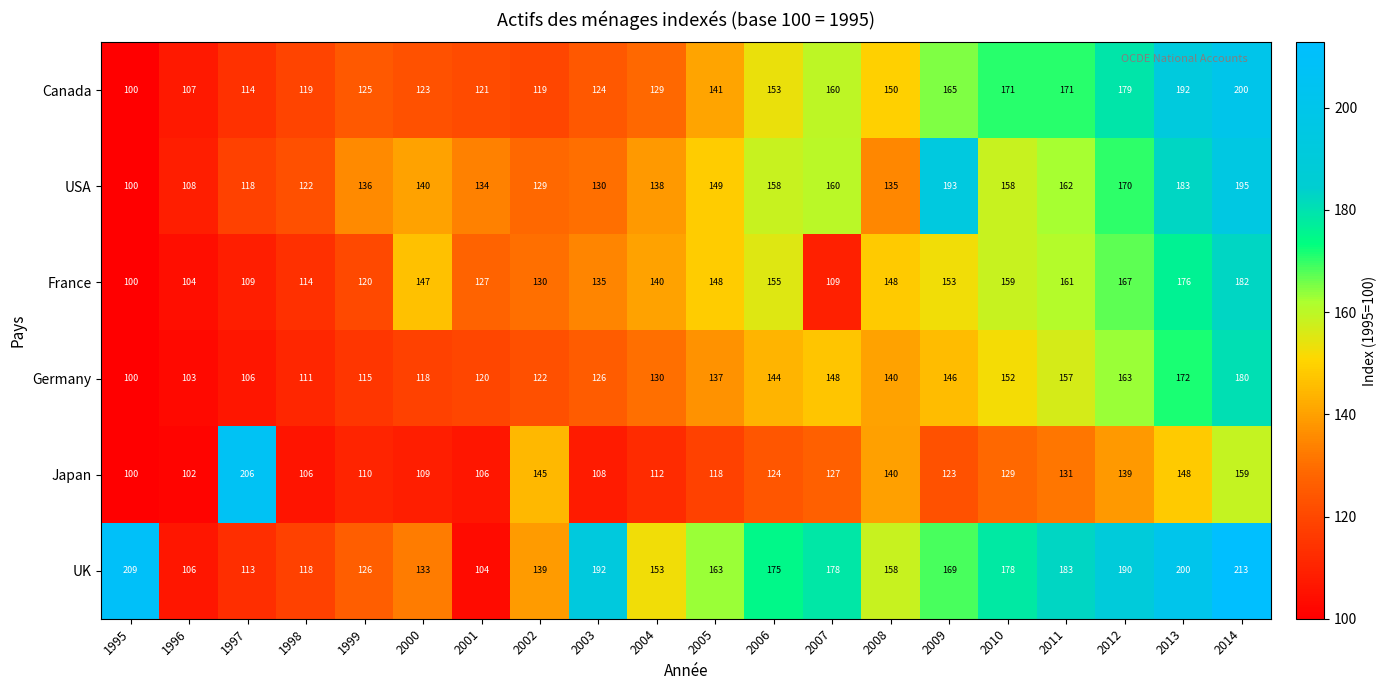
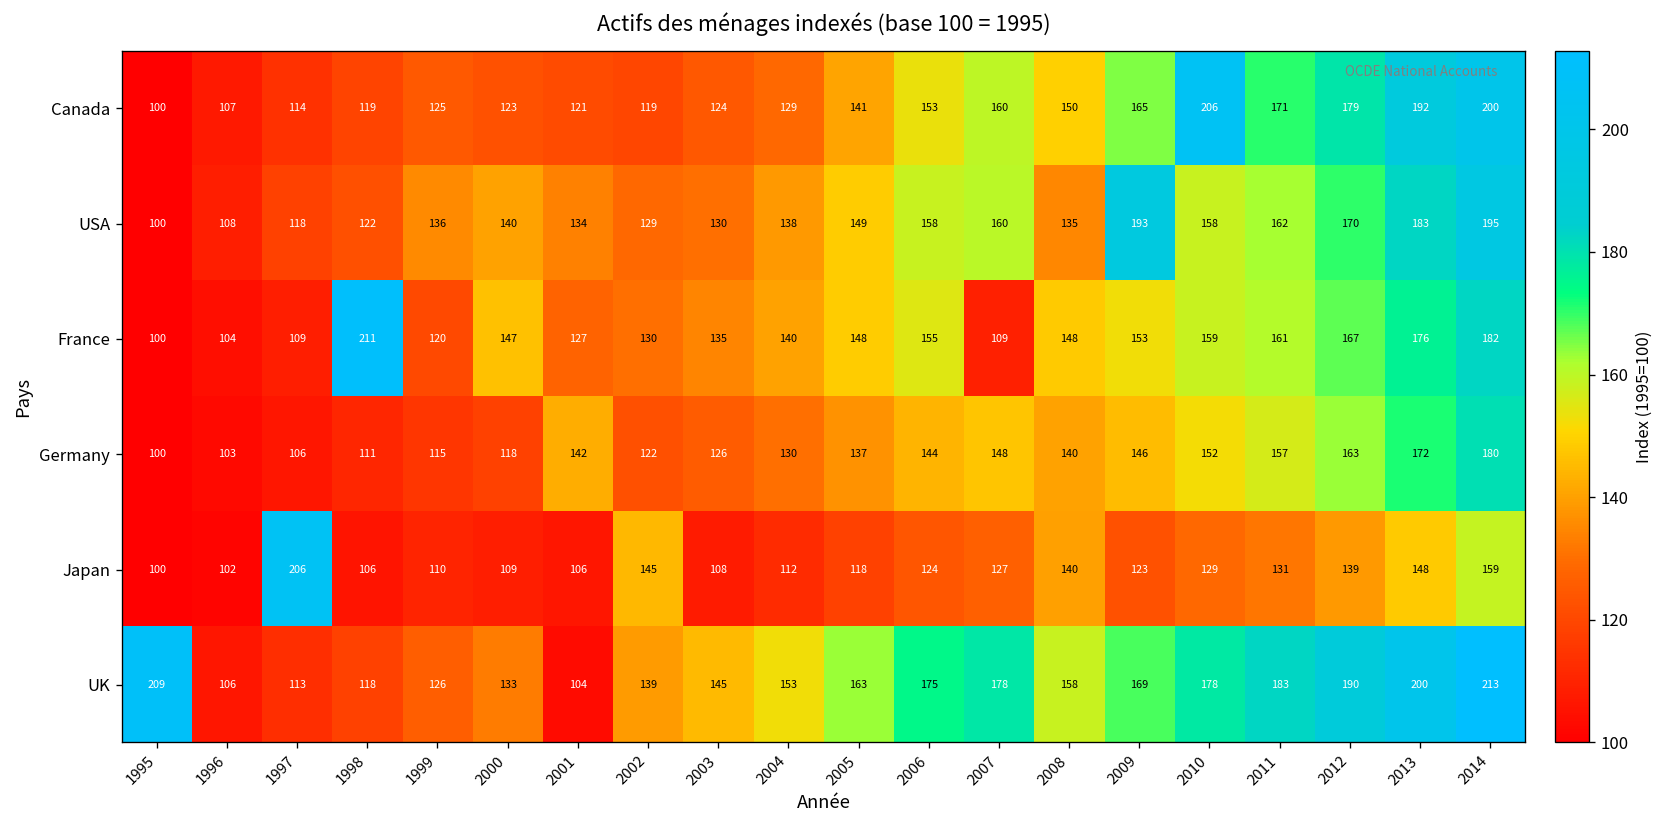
  {
    "Canada": {
      "1995": 100,
      "1996": 107,
      "1997": 114,
      "1998": 119,
      "1999": 125,
      "2000": 123,
      "2001": 121,
      "2002": 119,
      "2003": 124,
      "2004": 129,
      "2005": 141,
      "2006": 153,
      "2007": 160,
      "2008": 150,
      "2009": 165,
-     "2010": 171,
+     "2010": 206,
      "2011": 171,
      "2012": 179,
      "2014": 200
    },
    "USA": {
      "1995": 100,
      "1996": 108,
      "1997": 118,
      "1998": 122,
      "1999": 136,
      "2000": 140,
      "2001": 134,
      "2002": 129,
      "2003": 130,
      "2004": 138,
      "2005": 149,
      "2006": 158,
      "2007": 160,
      "2008": 135,
      "2009": 193,
      "2010": 158,
      "2011": 162,
      "2012": 170,
      "2013": 183,
      "2014": 195
    },
    "France": {
      "1995": 100,
      "1996": 104,
      "1997": 109,
-     "1998": 114,
+     "1998": 211,
      "1999": 120,
      "2000": 147,
      "2001": 127,
      "2002": 130,
      "2003": 135,
      "2004": 140,
      "2005": 148,
      "2006": 155,
      "2007": 109,
      "2008": 148,
      "2009": 153,
      "2010": 159,
      "2011": 161,
      "2012": 167,
      "2013": 176,
      "2014": 182
    },
    "Germany": {
      "1995": 100,
      "1996": 103,
      "1997": 106,
      "1998": 111,
      "1999": 115,
      "2000": 118,
-     "2001": 120,
+     "2001": 142,
      "2002": 122,
      "2003": 126,
      "2004": 130,
      "2005": 137,
      "2006": 144,
      "2007": 148,
      "2008": 140,
      "2009": 146,
      "2010": 152,
      "2011": 157,
      "2012": 163,
      "2013": 172,
      "2014": 180
    },
    "Japan": {
      "1995": 100,
      "1996": 102,
      "1997": 206,
      "1998": 106,
      "1999": 110,
      "2000": 109,
      "2001": 106,
      "2002": 145,
      "2003": 108,
      "2004": 112,
      "2005": 118,
      "2006": 124,
      "2007": 127,
      "2008": 140,
      "2009": 123,
      "2010": 129,
      "2011": 131,
      "2012": 139,
      "2013": 148,
      "2014": 159
    },
    "UK": {
      "1995": 209,
      "1996": 106,
      "1997": 113,
      "1998": 118,
      "1999": 126,
      "2000": 133,
      "2001": 104,
      "2002": 139,
-     "2003": 192,
+     "2003": 145,
      "2004": 153,
      "2005": 163,
      "2006": 175,
      "2007": 178,
      "2008": 158,
      "2009": 169,
      "2010": 178,
      "2011": 183,
      "2012": 190,
      "2013": 200,
      "2014": 213
    }
  }
